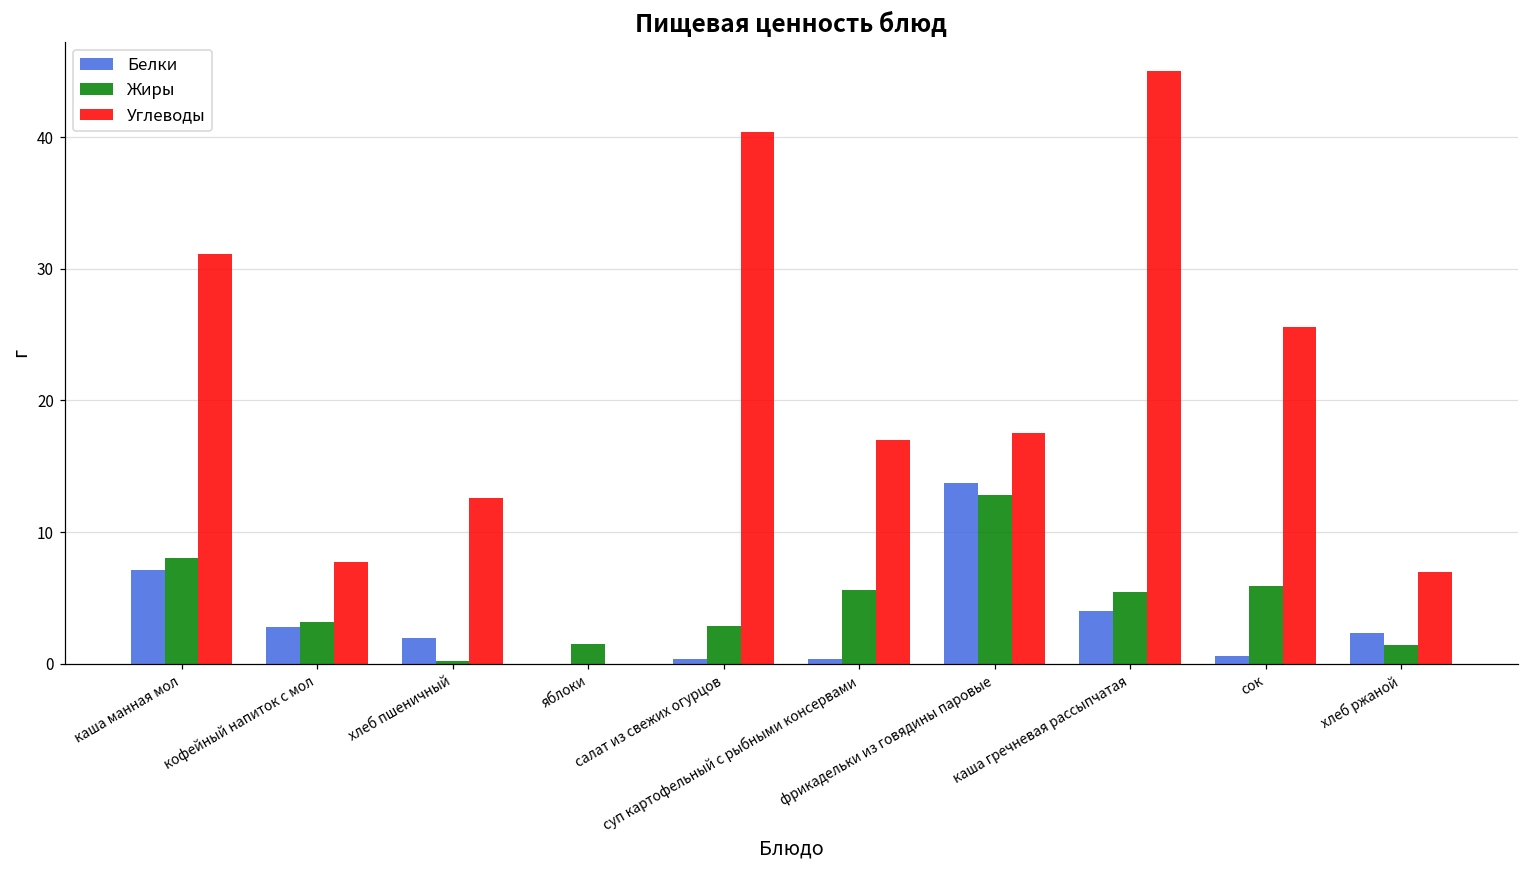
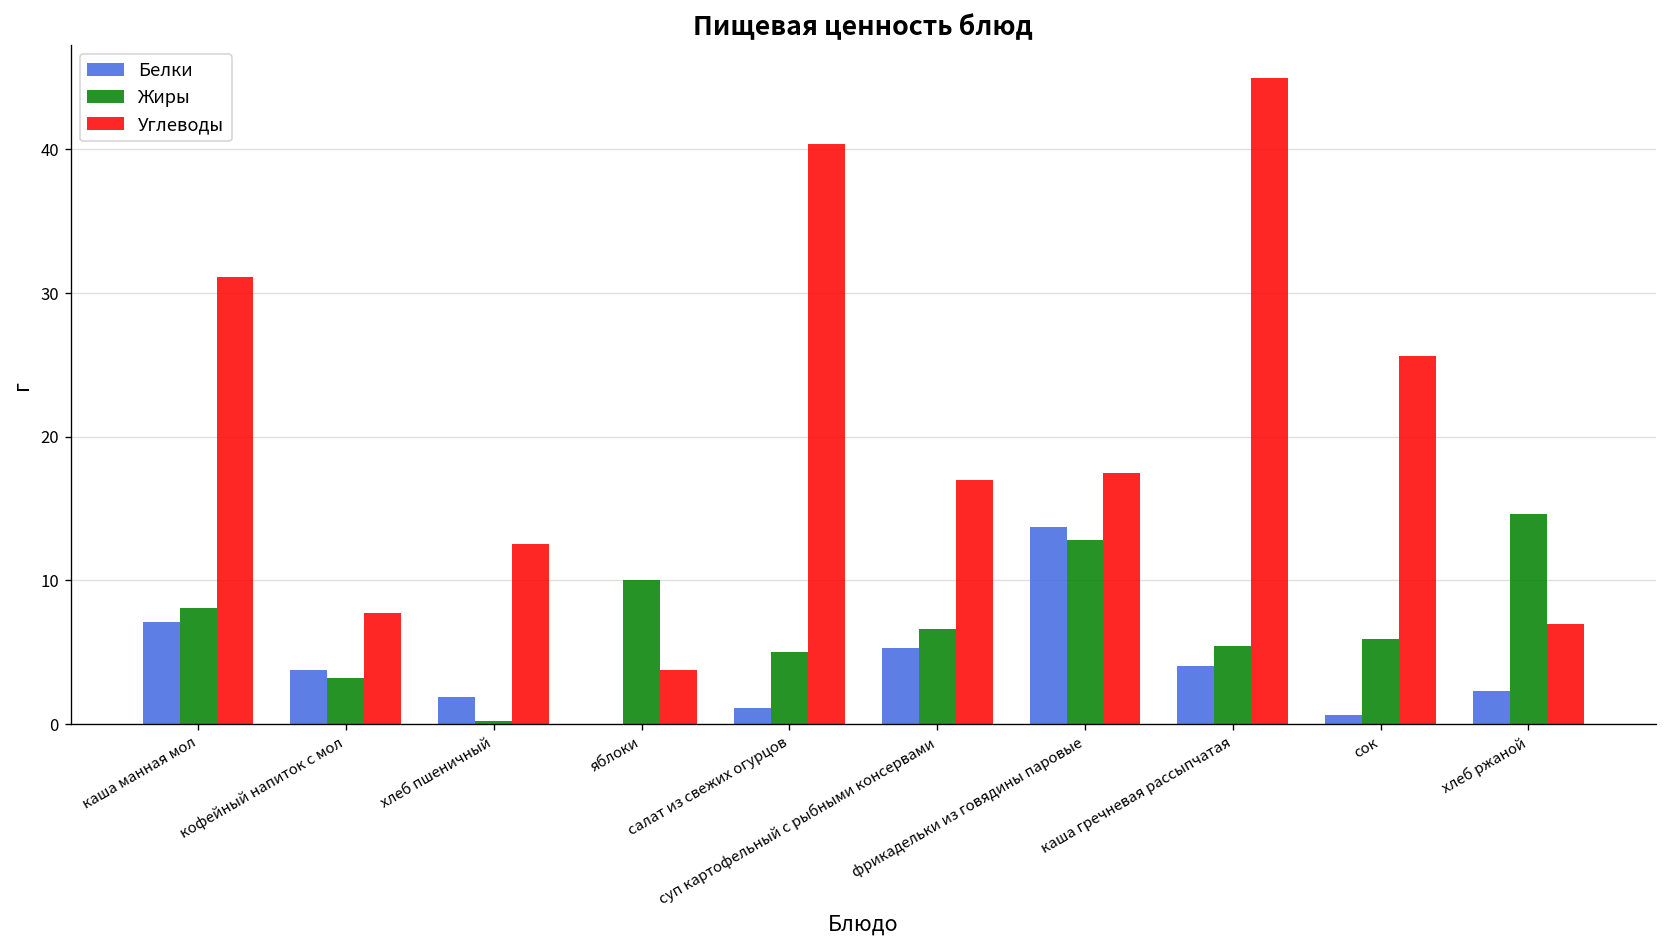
  {
    "Белки": {
      "каша манная мол": 7.1,
-     "кофейный напиток с мол": 2.8,
+     "кофейный напиток с мол": 3.8,
      "хлеб пшеничный": 1.9,
      "яблоки": 0.0,
-     "салат из свежих огурцов": 0.4,
-     "суп картофельный с рыбными консервами": 0.4,
+     "салат из свежих огурцов": 1.1,
+     "суп картофельный с рыбными консервами": 5.3,
      "фрикадельки из говядины паровые": 13.7,
      "каша гречневая рассыпчатая": 4.0,
      "сок": 0.6,
      "хлеб ржаной": 2.3
    },
    "Жиры": {
      "каша манная мол": 8.1,
      "кофейный напиток с мол": 3.2,
-     "яблоки": 1.5,
-     "салат из свежих огурцов": 2.9,
-     "суп картофельный с рыбными консервами": 5.6,
+     "яблоки": 10.0,
+     "салат из свежих огурцов": 5.0,
+     "суп картофельный с рыбными консервами": 6.7,
      "фрикадельки из говядины паровые": 12.8,
      "каша гречневая рассыпчатая": 5.4,
      "сок": 5.9,
-     "хлеб ржаной": 1.4
+     "хлеб ржаной": 14.6
    },
    "Углеводы": {
      "каша манная мол": 31.1,
      "кофейный напиток с мол": 7.7,
      "хлеб пшеничный": 12.6,
-     "яблоки": 0.0,
+     "яблоки": 3.8,
      "салат из свежих огурцов": 40.4,
      "суп картофельный с рыбными консервами": 17.0,
      "фрикадельки из говядины паровые": 17.5,
      "каша гречневая рассыпчатая": 45.0,
      "сок": 25.6,
      "хлеб ржаной": 7.0
    }
  }
